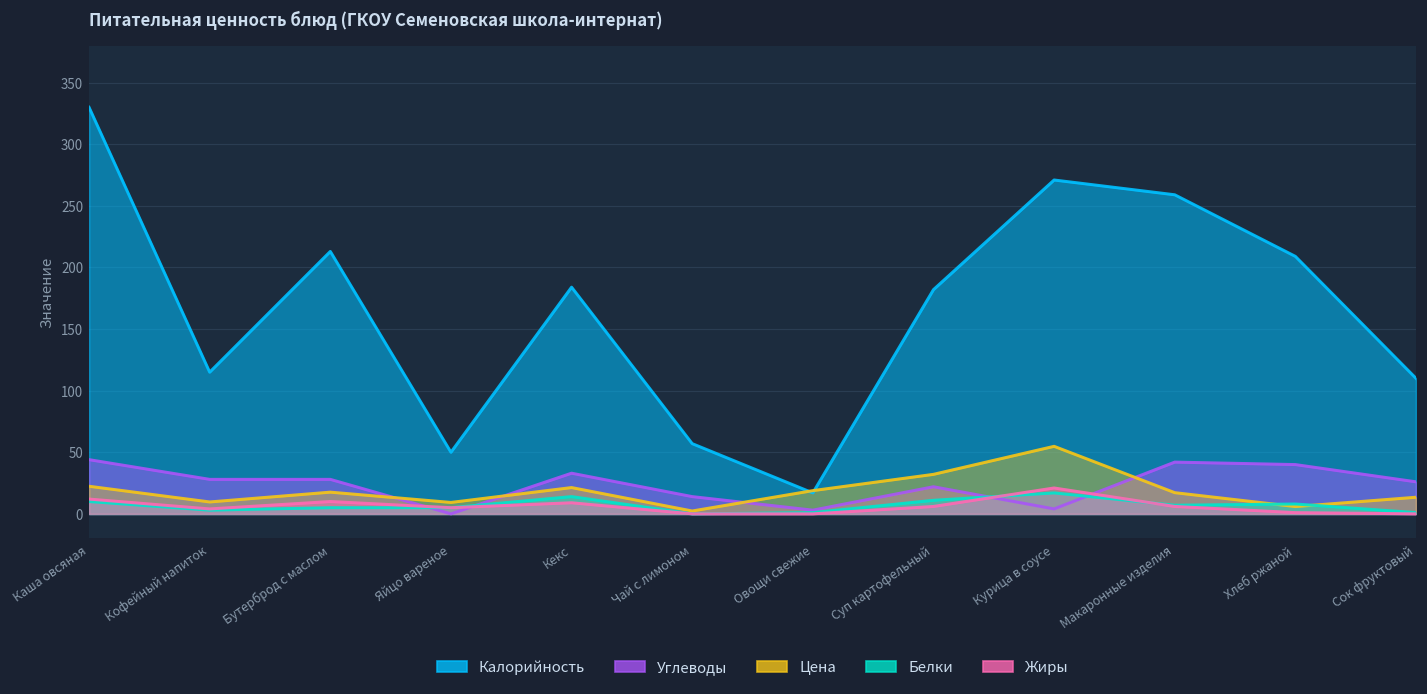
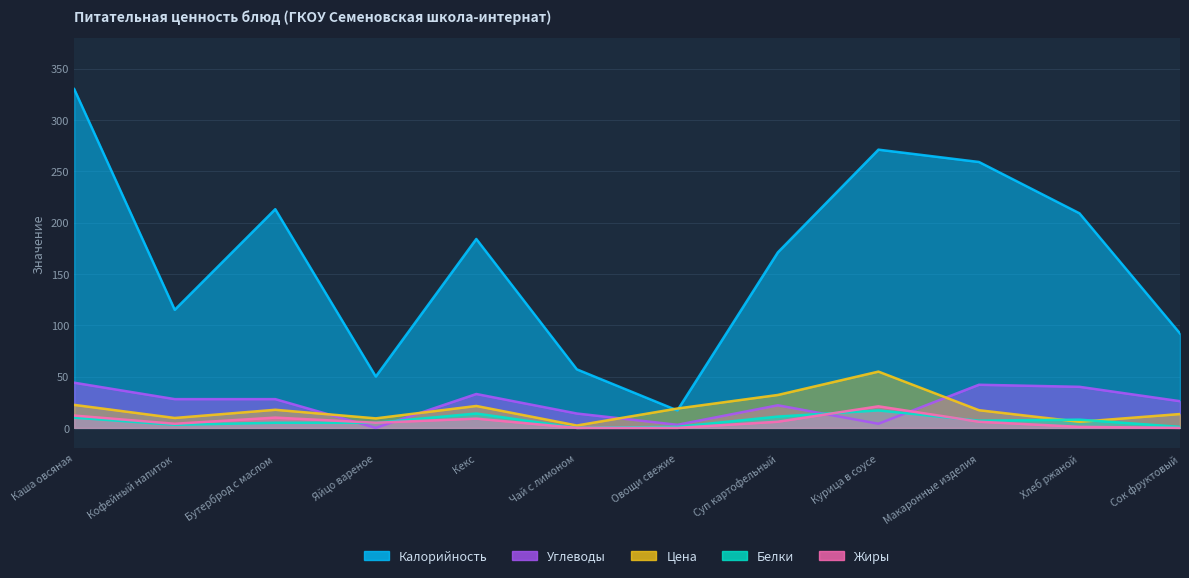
  {
    "Калорийность": {
      "Каша овсяная": 330,
      "Кофейный напиток": 115,
      "Бутерброд с маслом": 213,
      "Яйцо вареное": 50,
      "Кекс": 184,
      "Чай с лимоном": 57,
-     "Суп картофельный": 182,
+     "Суп картофельный": 171,
      "Курица в соусе": 271,
      "Макаронные изделия": 259,
      "Хлеб ржаной": 209,
-     "Сок фруктовый": 110
+     "Сок фруктовый": 92
    },
    "Углеводы": {
      "Каша овсяная": 44,
      "Кофейный напиток": 28,
      "Бутерброд с маслом": 28,
      "Яйцо вареное": 0,
      "Кекс": 33,
      "Чай с лимоном": 14,
      "Суп картофельный": 22,
      "Курица в соусе": 4,
      "Макаронные изделия": 42,
      "Хлеб ржаной": 40,
      "Сок фруктовый": 26
    },
    "Цена": {
      "Каша овсяная": 22,
      "Кофейный напиток": 10,
      "Бутерброд с маслом": 18,
      "Яйцо вареное": 9,
      "Кекс": 21,
      "Суп картофельный": 32,
      "Курица в соусе": 55,
      "Макаронные изделия": 17,
      "Сок фруктовый": 13
    },
    "Белки": {
      "Бутерброд с маслом": 5,
      "Кекс": 14,
      "Суп картофельный": 11,
      "Курица в соусе": 17
    },
    "Жиры": {
      "Бутерброд с маслом": 10,
      "Кекс": 9,
      "Суп картофельный": 6,
      "Курица в соусе": 21,
      "Хлеб ржаной": 1
    }
  }
